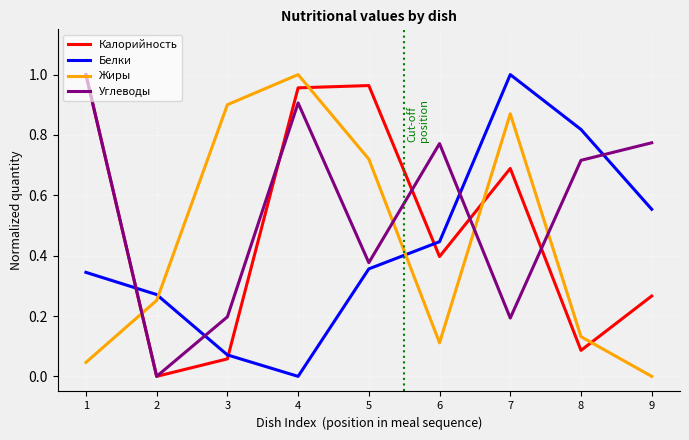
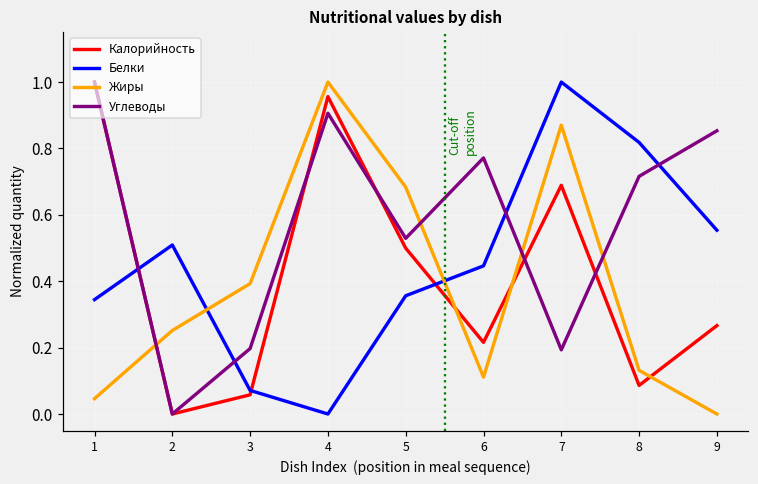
  {
    "Калорийность": {
      "3": 0.06,
      "4": 0.96,
-     "5": 0.96,
-     "6": 0.40,
+     "5": 0.50,
+     "6": 0.22,
      "7": 0.69,
      "8": 0.09,
      "9": 0.27
    },
    "Белки": {
      "1": 0.34,
-     "2": 0.27,
+     "2": 0.51,
      "3": 0.07,
      "4": 0.00,
      "5": 0.36,
      "6": 0.45,
      "7": 1.00,
      "8": 0.82,
      "9": 0.55
    },
    "Жиры": {
      "1": 0.05,
      "2": 0.25,
-     "3": 0.90,
+     "3": 0.39,
      "4": 1.00,
-     "5": 0.72,
+     "5": 0.68,
      "6": 0.11,
      "7": 0.87,
      "8": 0.13,
      "9": 0.00
    },
    "Углеводы": {
      "3": 0.20,
      "4": 0.91,
-     "5": 0.38,
+     "5": 0.53,
      "6": 0.77,
      "7": 0.19,
      "8": 0.72,
-     "9": 0.77
+     "9": 0.85
    }
  }
